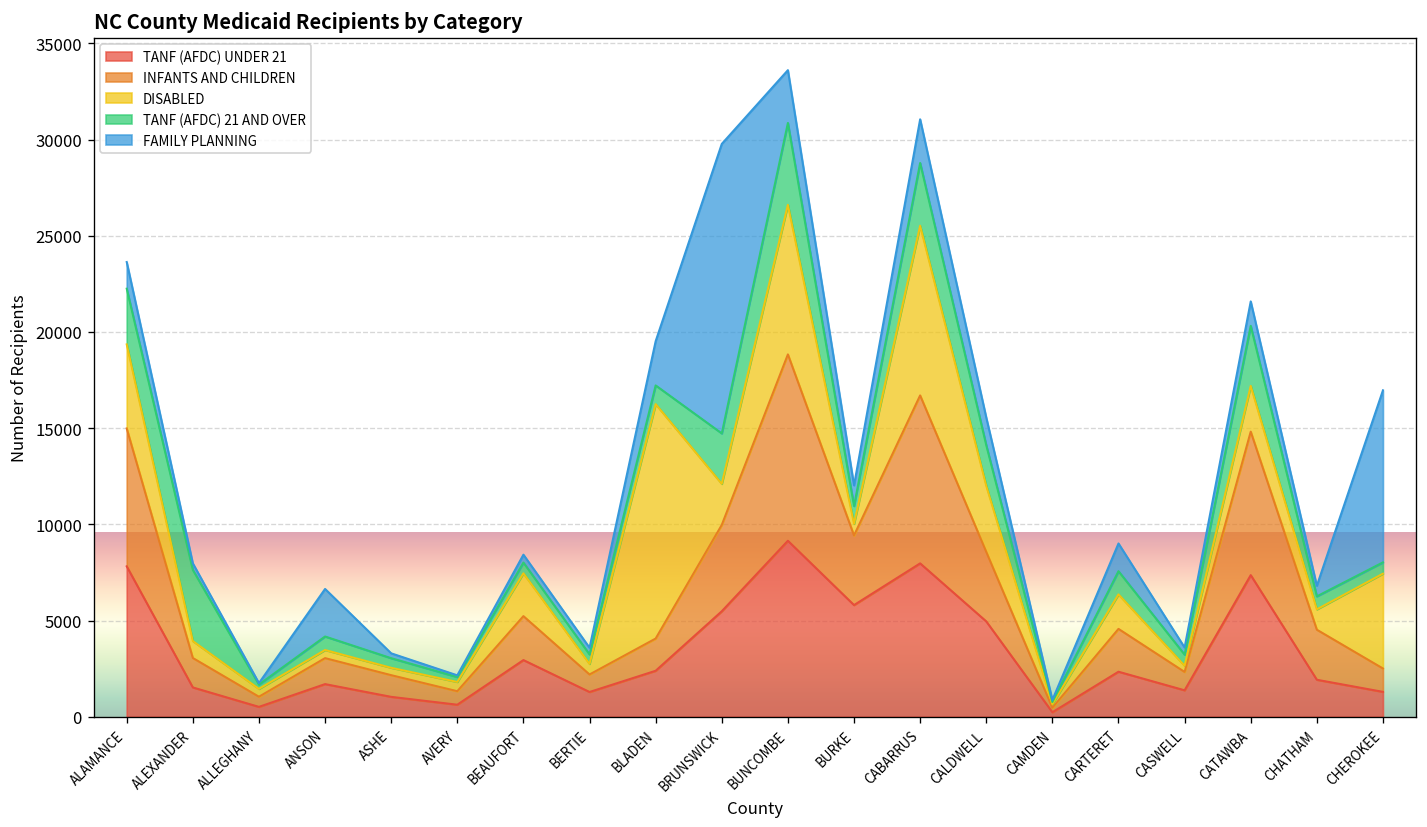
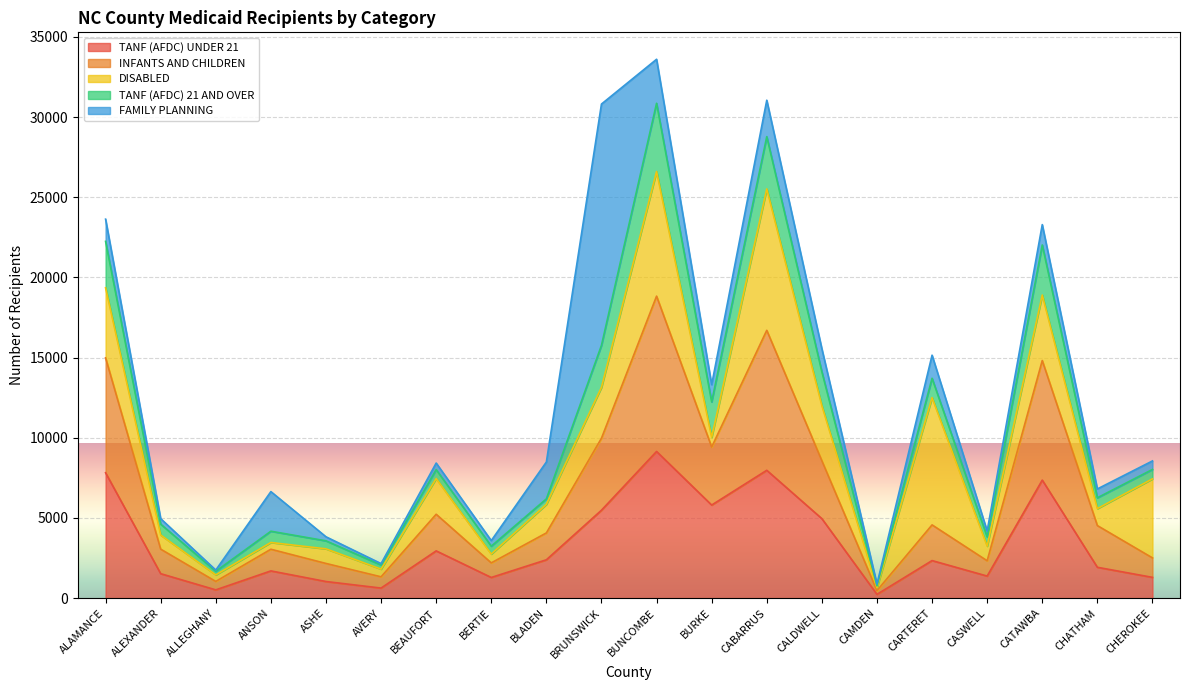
  {
    "DISABLED": {
      "ALAMANCE": 4400,
      "ALEXANDER": 900,
      "ALLEGHANY": 400,
      "ANSON": 400,
-     "ASHE": 400,
+     "ASHE": 900,
      "AVERY": 500,
      "BEAUFORT": 2200,
      "BERTIE": 600,
-     "BLADEN": 12200,
-     "BRUNSWICK": 2100,
+     "BLADEN": 1800,
+     "BRUNSWICK": 3200,
      "BUNCOMBE": 7800,
      "BURKE": 600,
      "CABARRUS": 8800,
      "CALDWELL": 3400,
-     "CARTERET": 1800,
-     "CASWELL": 300,
-     "CATAWBA": 2400,
+     "CARTERET": 7900,
+     "CASWELL": 900,
+     "CATAWBA": 4100,
      "CHATHAM": 1100,
      "CHEROKEE": 4900
    },
    "TANF (AFDC) 21 AND OVER": {
      "ALAMANCE": 2900,
-     "ALEXANDER": 3700,
+     "ALEXANDER": 700,
      "ANSON": 700,
      "ASHE": 500,
      "BEAUFORT": 600,
      "BERTIE": 500,
-     "BLADEN": 1000,
+     "BLADEN": 300,
      "BRUNSWICK": 2600,
      "BUNCOMBE": 4300,
-     "BURKE": 900,
+     "BURKE": 2200,
      "CABARRUS": 3300,
      "CALDWELL": 2100,
      "CARTERET": 1200,
      "CASWELL": 600,
      "CATAWBA": 3100,
      "CHATHAM": 700,
      "CHEROKEE": 600
    },
    "FAMILY PLANNING": {
      "ALAMANCE": 1400,
      "ALEXANDER": 300,
      "ANSON": 2500,
      "ASHE": 300,
      "BEAUFORT": 400,
      "BERTIE": 300,
      "BLADEN": 2300,
      "BRUNSWICK": 15000,
      "BUNCOMBE": 2700,
      "BURKE": 1100,
      "CABARRUS": 2300,
      "CALDWELL": 1400,
      "CARTERET": 1400,
      "CASWELL": 400,
      "CATAWBA": 1300,
      "CHATHAM": 600,
-     "CHEROKEE": 8900
+     "CHEROKEE": 500
    }
  }
